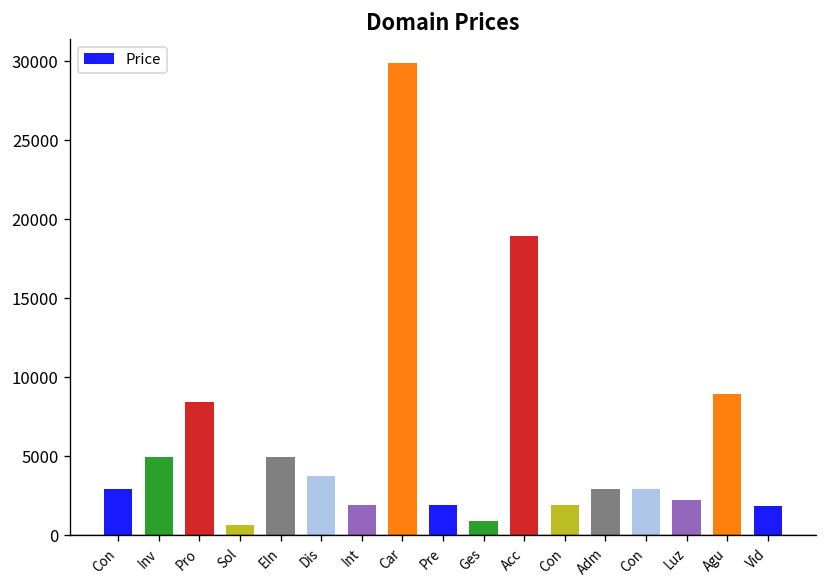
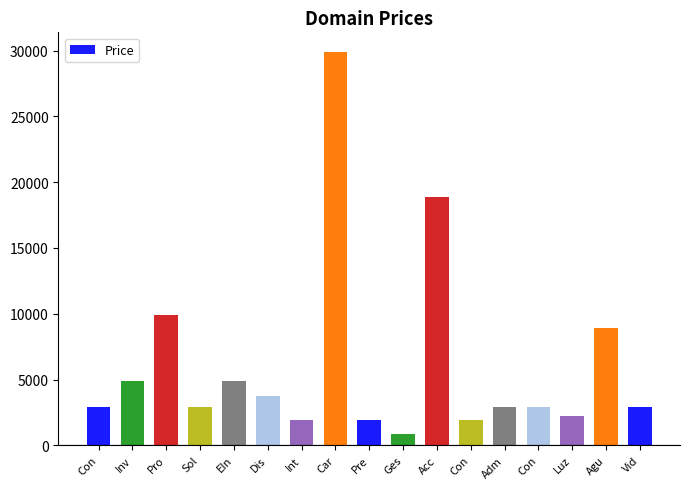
  {
    "Inv": 4900,
-   "Pro": 8400,
-   "Sol": 600,
+   "Pro": 9900,
+   "Sol": 2900,
    "EIn": 4900,
    "Dis": 3700,
    "Int": 1900,
    "Car": 29900,
    "Pre": 1900,
    "Ges": 800,
    "Acc": 18900,
    "Adm": 2900,
    "Luz": 2200,
    "Agu": 8900,
-   "Vid": 1800
+   "Vid": 2900
  }
